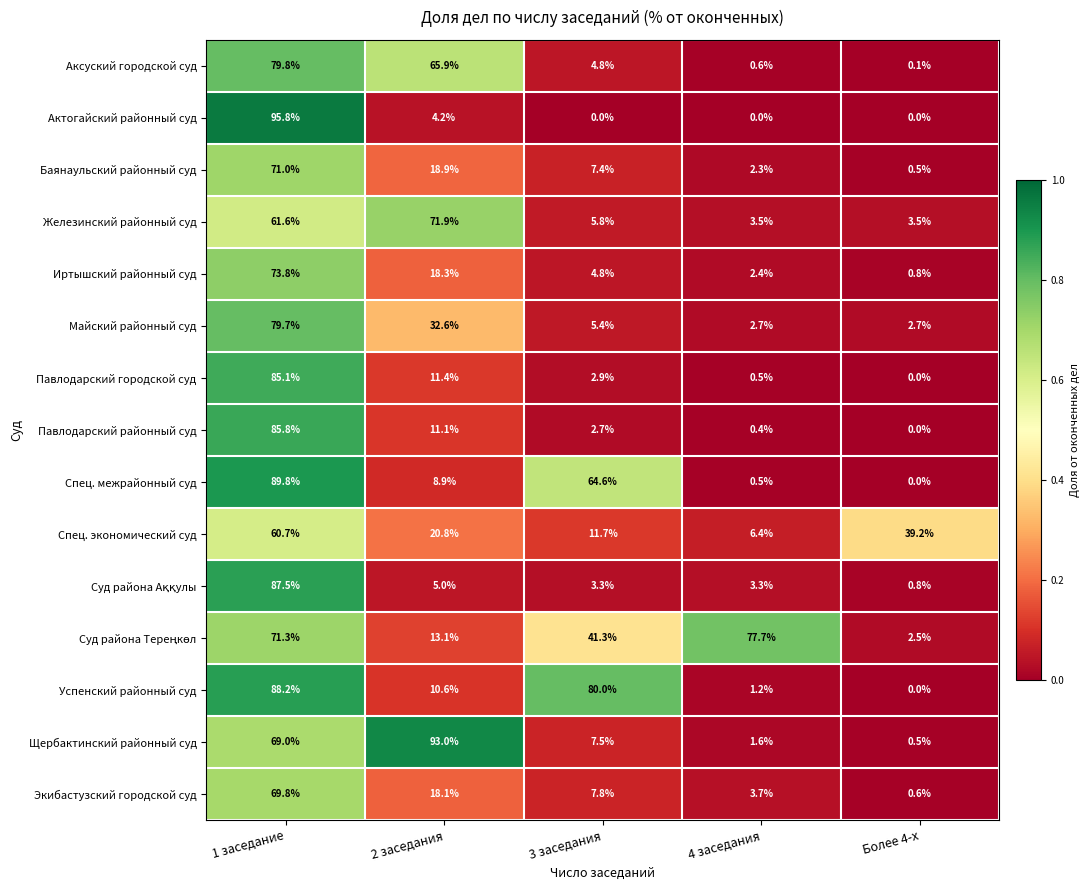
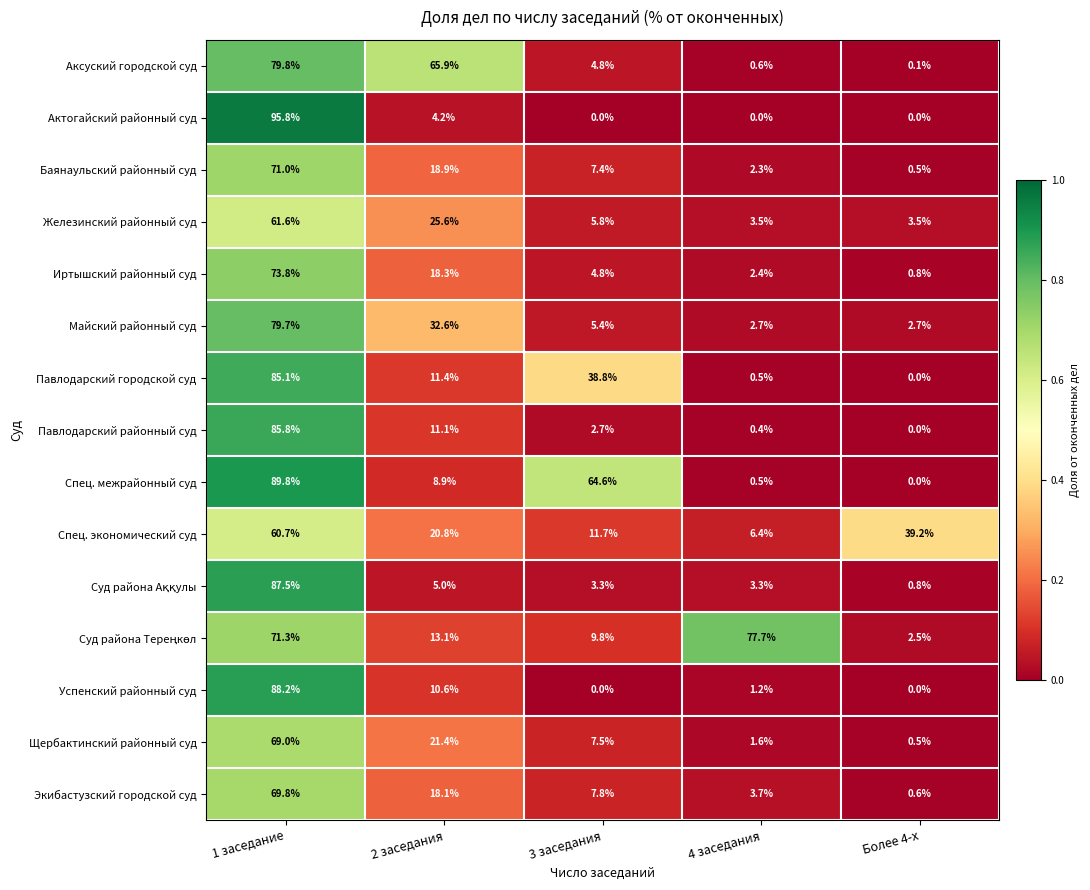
  {
    "Аксуский городской суд": {
      "1 заседание": "79.8%",
      "2 заседания": "65.9%",
      "3 заседания": "4.8%",
      "4 заседания": "0.6%",
      "Более 4-х": "0.1%"
    },
    "Актогайский районный суд": {
      "1 заседание": "95.8%",
      "2 заседания": "4.2%",
      "3 заседания": "0.0%",
      "4 заседания": "0.0%",
      "Более 4-х": "0.0%"
    },
    "Баянаульский районный суд": {
      "1 заседание": "71.0%",
      "2 заседания": "18.9%",
      "3 заседания": "7.4%",
      "4 заседания": "2.3%",
      "Более 4-х": "0.5%"
    },
    "Железинский районный суд": {
      "1 заседание": "61.6%",
-     "2 заседания": "71.9%",
+     "2 заседания": "25.6%",
      "3 заседания": "5.8%",
      "4 заседания": "3.5%",
      "Более 4-х": "3.5%"
    },
    "Иртышский районный суд": {
      "1 заседание": "73.8%",
      "2 заседания": "18.3%",
      "3 заседания": "4.8%",
      "4 заседания": "2.4%",
      "Более 4-х": "0.8%"
    },
    "Майский районный суд": {
      "1 заседание": "79.7%",
      "2 заседания": "32.6%",
      "3 заседания": "5.4%",
      "4 заседания": "2.7%",
      "Более 4-х": "2.7%"
    },
    "Павлодарский городской суд": {
      "1 заседание": "85.1%",
      "2 заседания": "11.4%",
-     "3 заседания": "2.9%",
+     "3 заседания": "38.8%",
      "4 заседания": "0.5%",
      "Более 4-х": "0.0%"
    },
    "Павлодарский районный суд": {
      "1 заседание": "85.8%",
      "2 заседания": "11.1%",
      "3 заседания": "2.7%",
      "4 заседания": "0.4%",
      "Более 4-х": "0.0%"
    },
    "Спец. межрайонный суд": {
      "1 заседание": "89.8%",
      "2 заседания": "8.9%",
      "3 заседания": "64.6%",
      "4 заседания": "0.5%",
      "Более 4-х": "0.0%"
    },
    "Спец. экономический суд": {
      "1 заседание": "60.7%",
      "2 заседания": "20.8%",
      "3 заседания": "11.7%",
      "4 заседания": "6.4%",
      "Более 4-х": "39.2%"
    },
    "Суд района Аққулы": {
      "1 заседание": "87.5%",
      "2 заседания": "5.0%",
      "3 заседания": "3.3%",
      "4 заседания": "3.3%",
      "Более 4-х": "0.8%"
    },
    "Суд района Тереңкөл": {
      "1 заседание": "71.3%",
      "2 заседания": "13.1%",
-     "3 заседания": "41.3%",
+     "3 заседания": "9.8%",
      "4 заседания": "77.7%",
      "Более 4-х": "2.5%"
    },
    "Успенский районный суд": {
      "1 заседание": "88.2%",
      "2 заседания": "10.6%",
-     "3 заседания": "80.0%",
+     "3 заседания": "0.0%",
      "4 заседания": "1.2%",
      "Более 4-х": "0.0%"
    },
    "Щербактинский районный суд": {
      "1 заседание": "69.0%",
-     "2 заседания": "93.0%",
+     "2 заседания": "21.4%",
      "3 заседания": "7.5%",
      "4 заседания": "1.6%",
      "Более 4-х": "0.5%"
    },
    "Экибастузский городской суд": {
      "1 заседание": "69.8%",
      "2 заседания": "18.1%",
      "3 заседания": "7.8%",
      "4 заседания": "3.7%",
      "Более 4-х": "0.6%"
    }
  }
